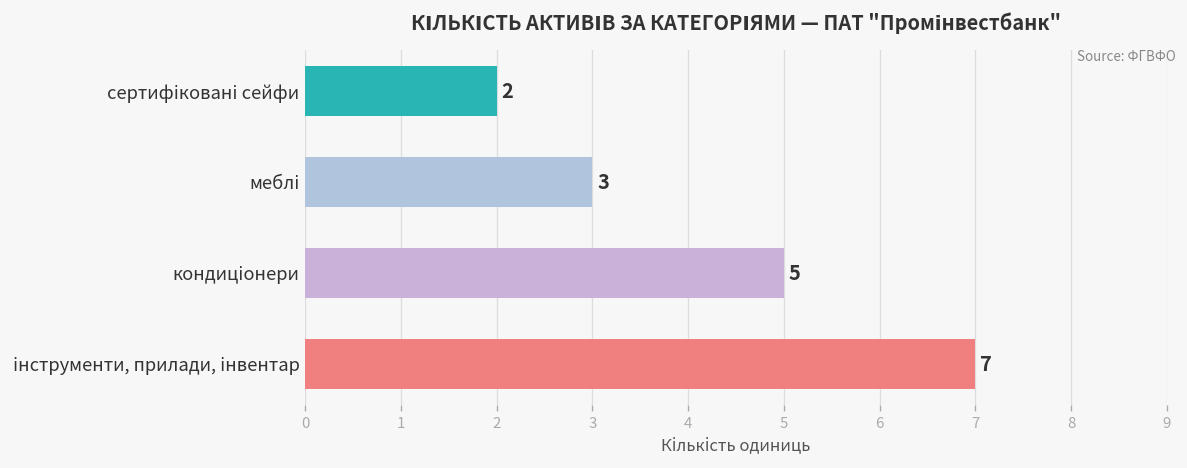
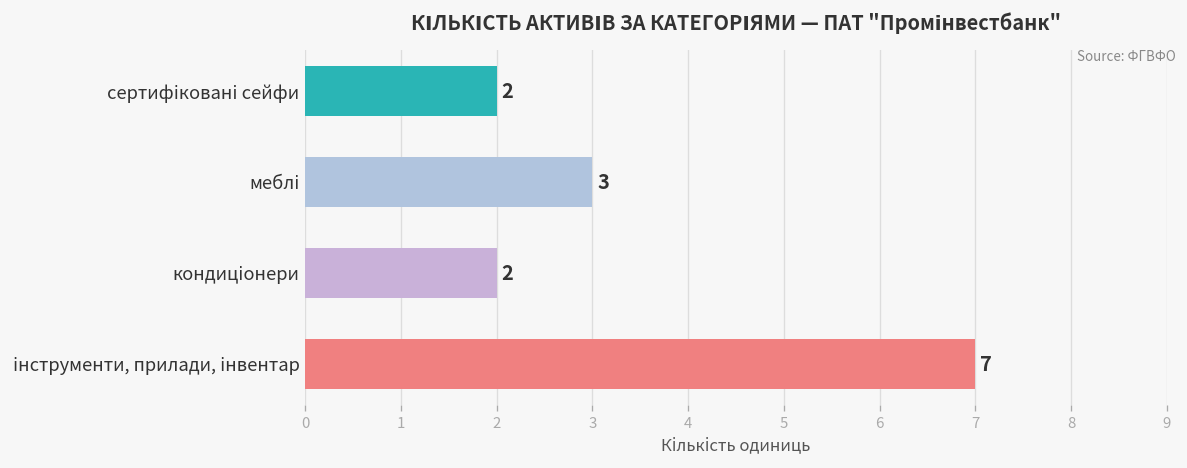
  {
    "сертифіковані сейфи": 2,
    "меблі": 3,
-   "кондиціонери": 5,
+   "кондиціонери": 2,
    "інструменти, прилади, інвентар": 7
  }
